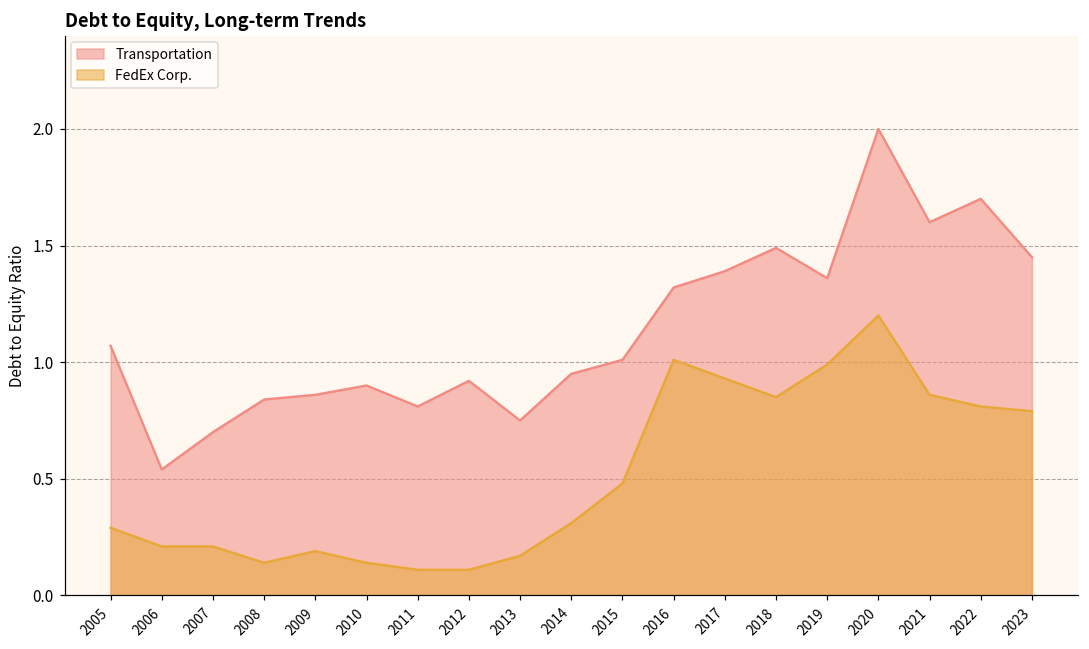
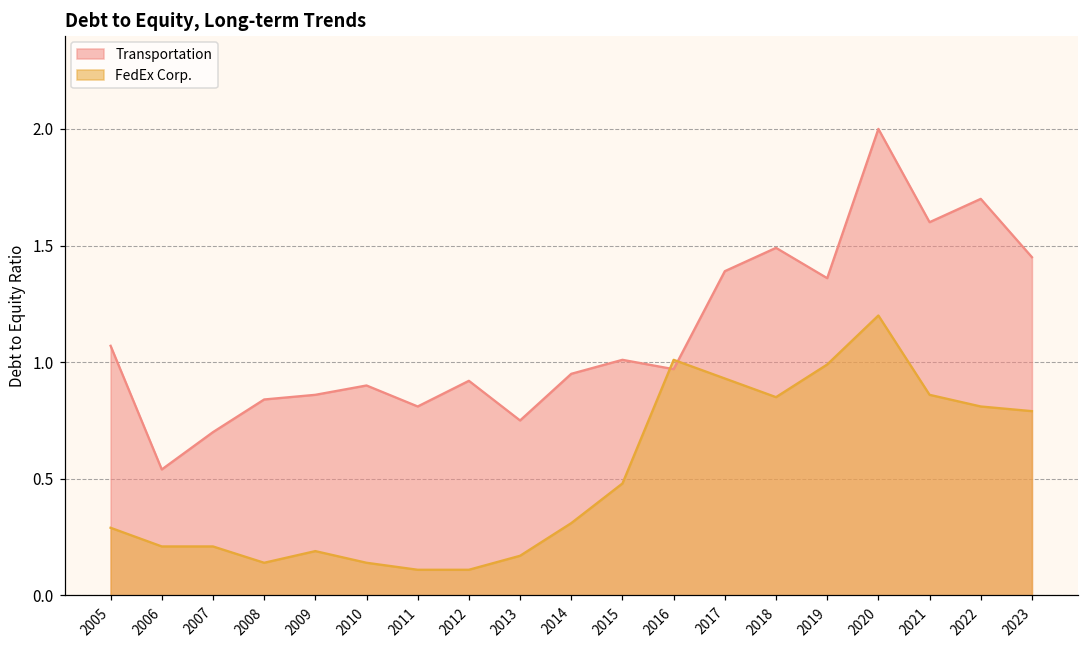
  {
    "Transportation": {
      "2005": 1.07,
      "2006": 0.54,
      "2007": 0.70,
      "2008": 0.84,
      "2009": 0.86,
      "2010": 0.90,
      "2011": 0.81,
      "2012": 0.92,
      "2013": 0.75,
      "2014": 0.95,
      "2015": 1.01,
-     "2016": 1.32,
+     "2016": 0.97,
      "2017": 1.39,
      "2018": 1.49,
      "2019": 1.36,
      "2020": 2.00,
      "2021": 1.60,
      "2022": 1.70,
      "2023": 1.45
    },
    "FedEx Corp.": {
      "2005": 0.29,
      "2006": 0.21,
      "2007": 0.21,
      "2008": 0.14,
      "2009": 0.19,
      "2010": 0.14,
      "2011": 0.11,
      "2012": 0.11,
      "2013": 0.17,
      "2014": 0.31,
      "2015": 0.48,
      "2016": 1.01,
      "2017": 0.93,
      "2018": 0.85,
      "2019": 0.99,
      "2020": 1.20,
      "2021": 0.86,
      "2022": 0.81,
      "2023": 0.79
    }
  }
